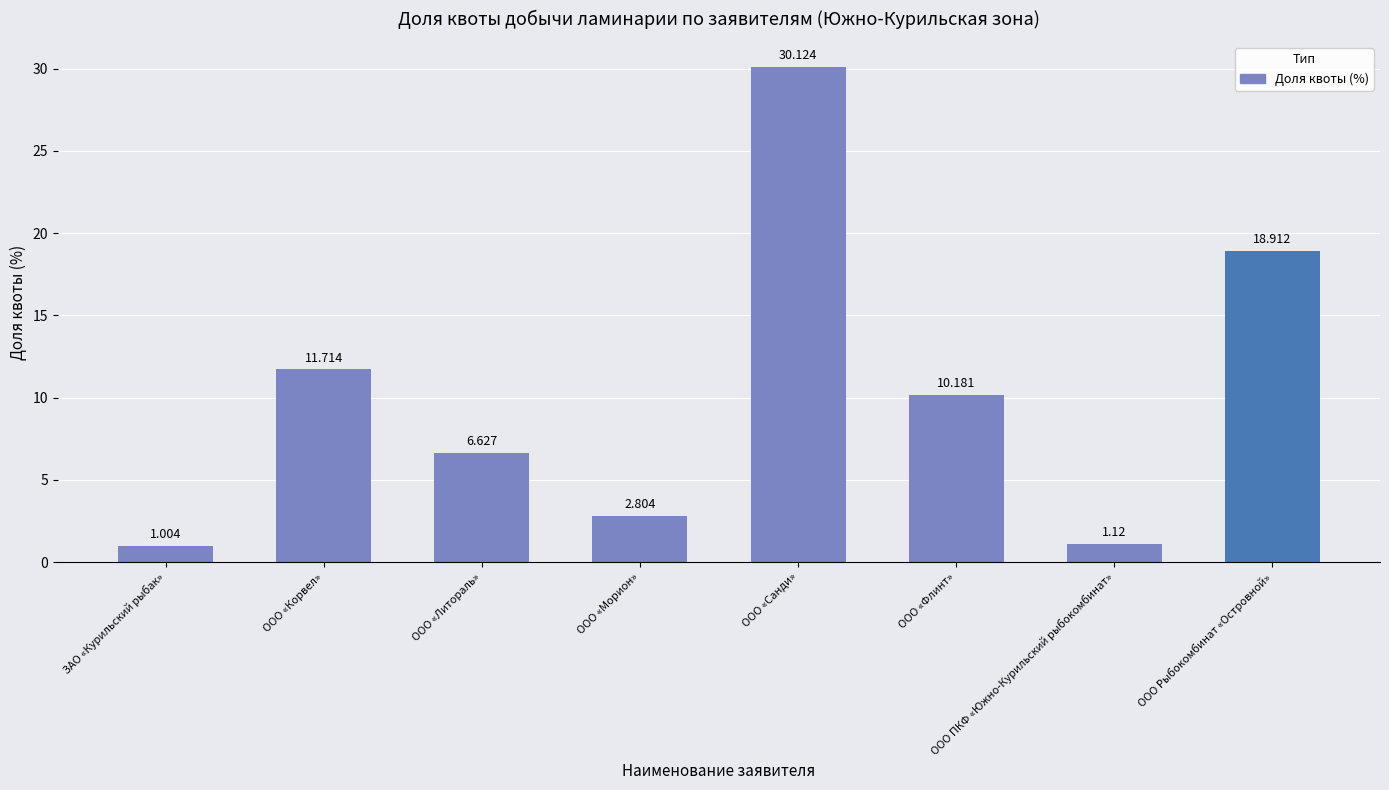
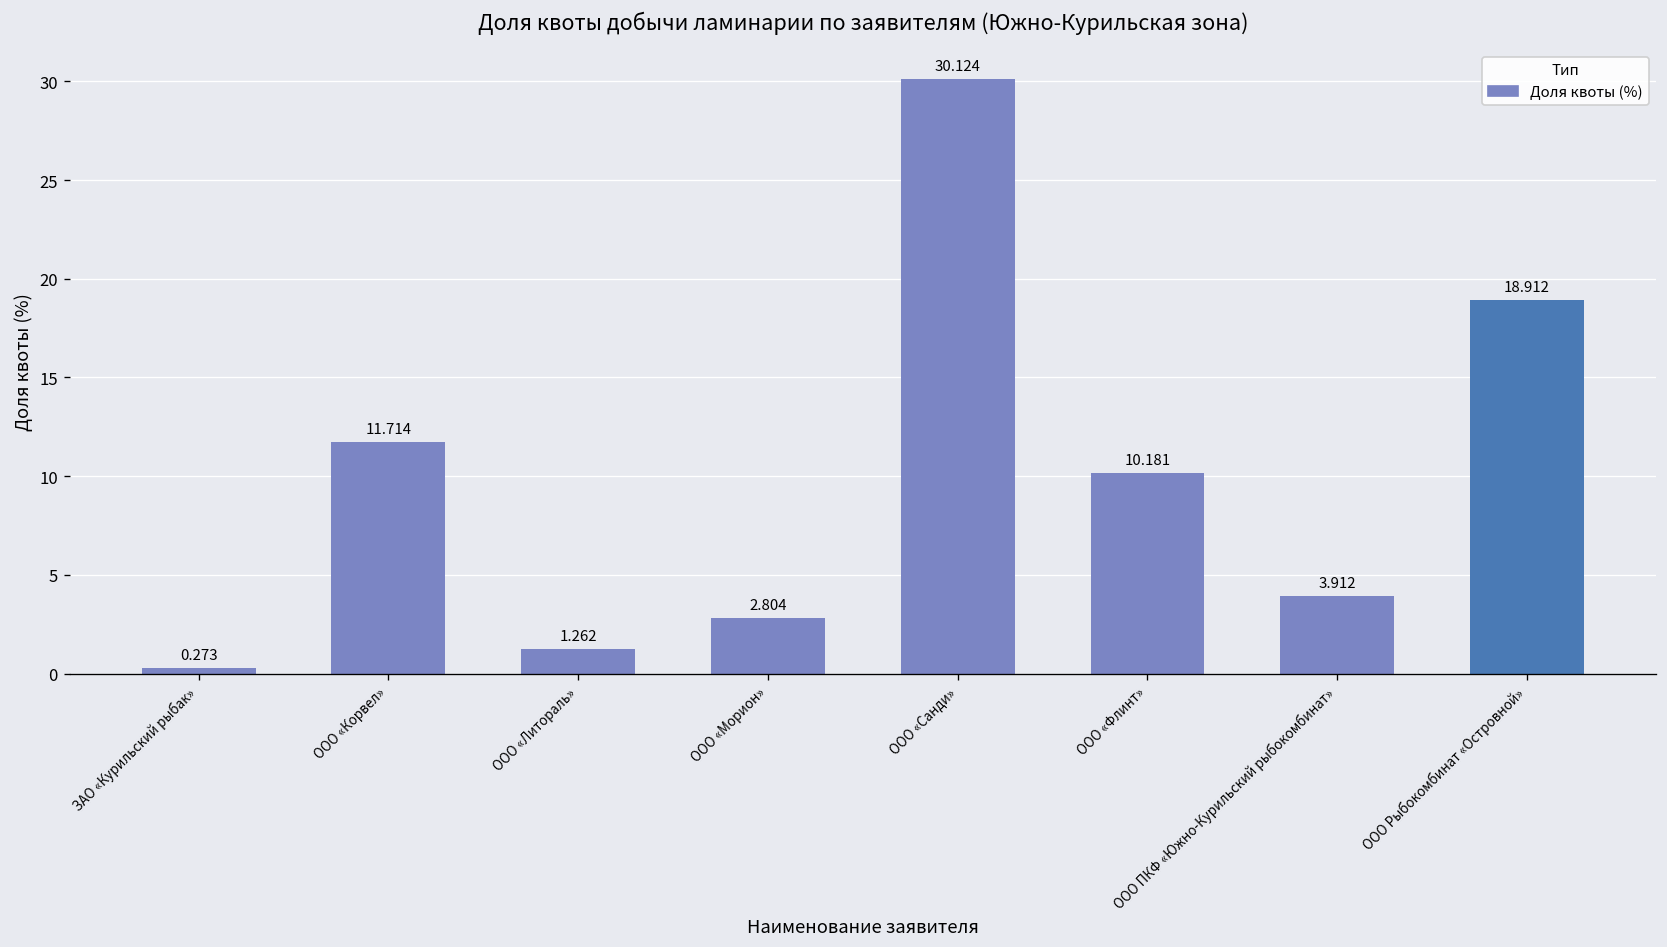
  {
-   "ЗАО «Курильский рыбак»": 1.004,
+   "ЗАО «Курильский рыбак»": 0.273,
    "ООО «Корвел»": 11.714,
-   "ООО «Литораль»": 6.627,
+   "ООО «Литораль»": 1.262,
    "ООО «Морион»": 2.804,
    "ООО «Санди»": 30.124,
    "ООО «Флинт»": 10.181,
-   "ООО ПКФ «Южно-Курильский рыбокомбинат»": 1.12,
+   "ООО ПКФ «Южно-Курильский рыбокомбинат»": 3.912,
    "ООО Рыбокомбинат «Островной»": 18.912
  }
